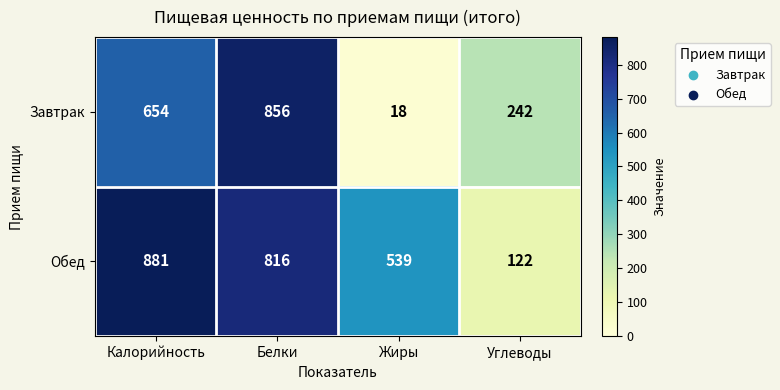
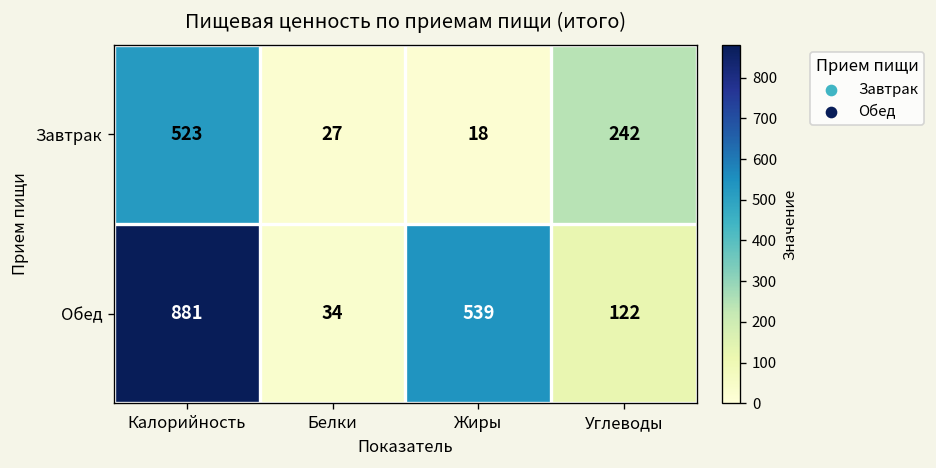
  {
    "Завтрак": {
-     "Калорийность": 654,
-     "Белки": 856,
+     "Калорийность": 523,
+     "Белки": 27,
      "Жиры": 18,
      "Углеводы": 242
    },
    "Обед": {
      "Калорийность": 881,
-     "Белки": 816,
+     "Белки": 34,
      "Жиры": 539,
      "Углеводы": 122
    }
  }
